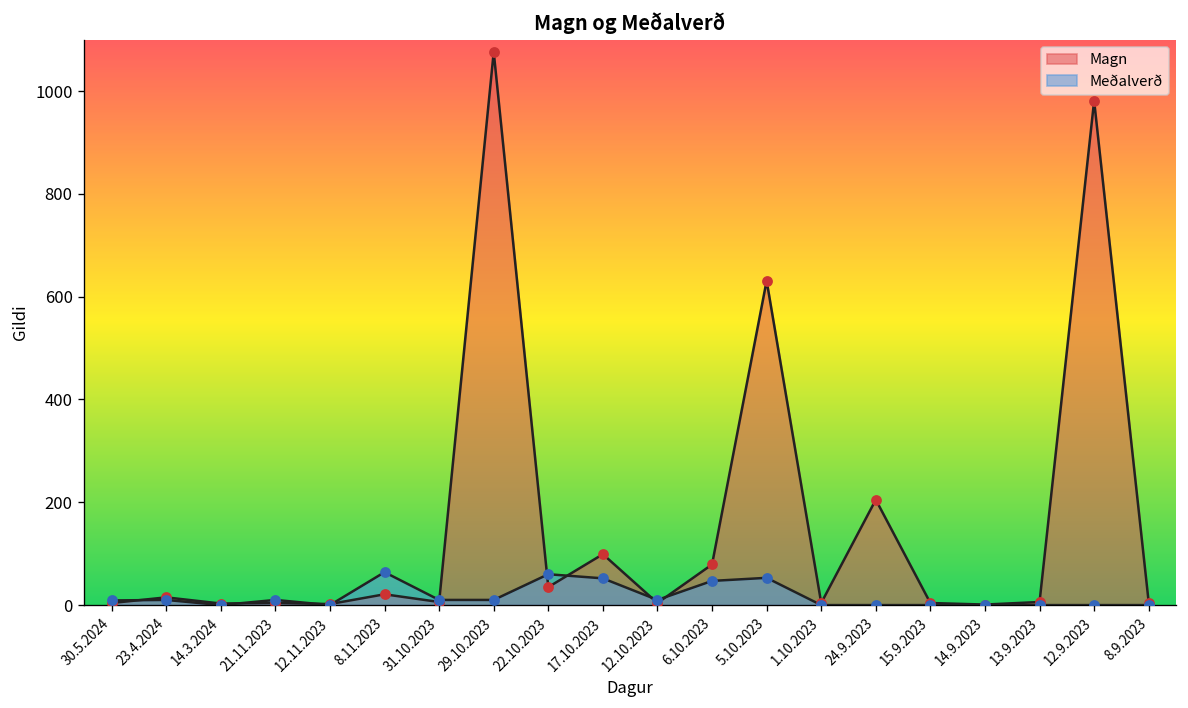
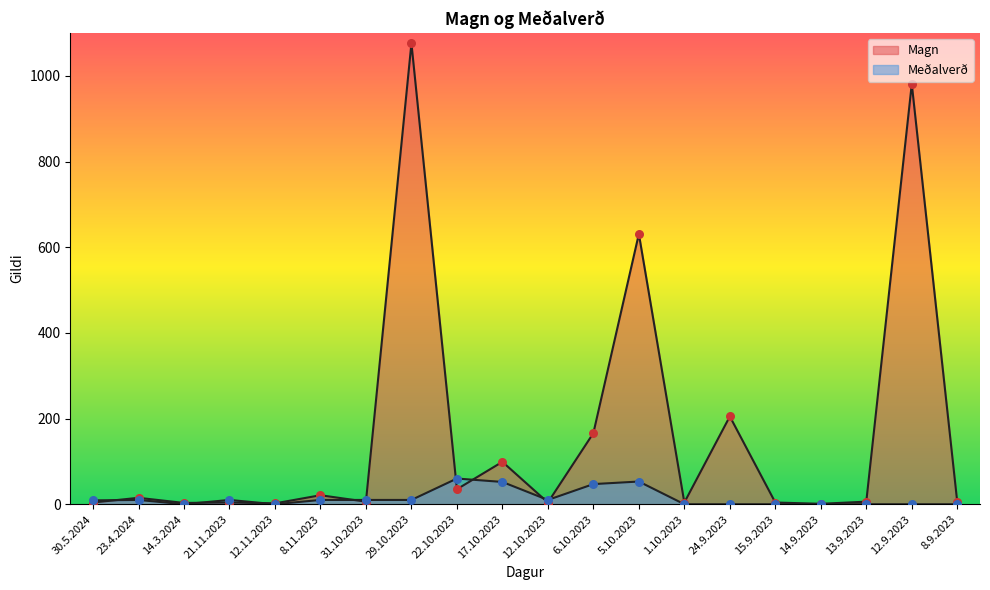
  {
    "Magn": {
      "21.11.2023": 0,
      "8.11.2023": 20,
      "29.10.2023": 1080,
      "22.10.2023": 40,
      "17.10.2023": 100,
      "12.10.2023": 0,
-     "6.10.2023": 80,
+     "6.10.2023": 170,
      "5.10.2023": 630,
      "24.9.2023": 210,
      "12.9.2023": 980
    },
    "Meðalverð": {
      "21.11.2023": 10,
-     "8.11.2023": 60,
+     "8.11.2023": 10,
      "29.10.2023": 10,
      "22.10.2023": 60,
      "17.10.2023": 50,
      "12.10.2023": 10,
      "6.10.2023": 50,
      "5.10.2023": 50,
      "24.9.2023": 0,
      "12.9.2023": 0
    }
  }
